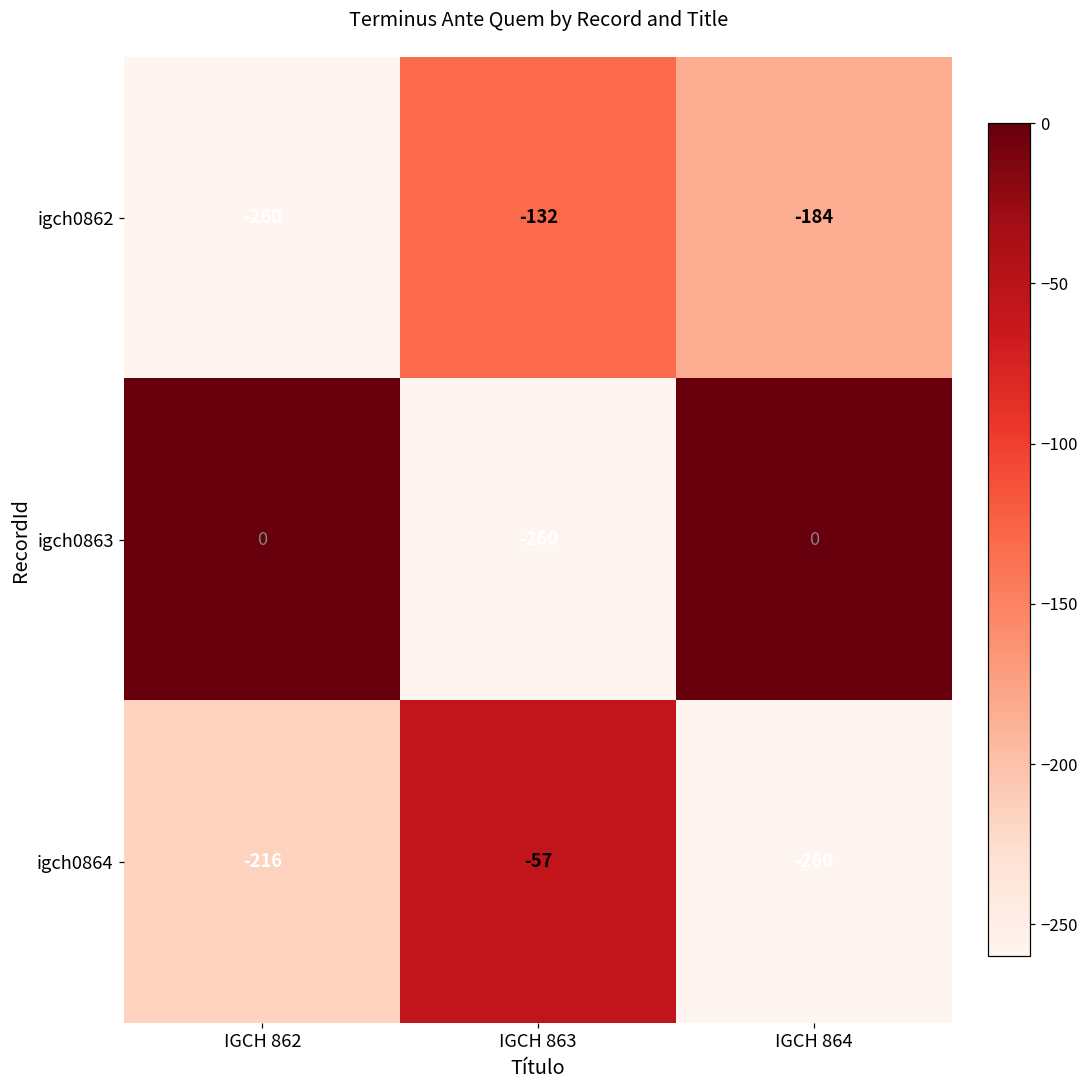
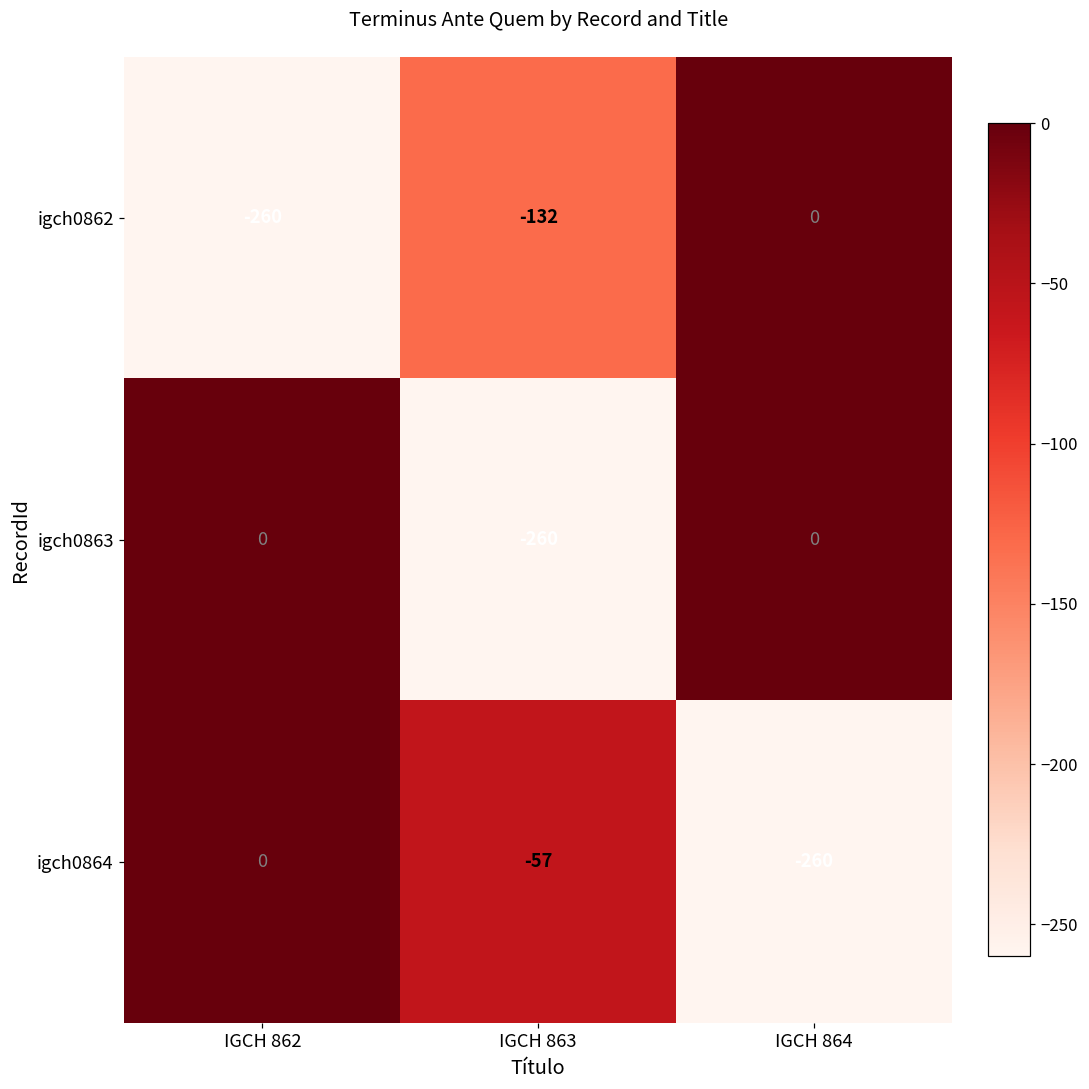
  {
    "igch0862": {
      "IGCH 863": -132,
-     "IGCH 864": -184
+     "IGCH 864": 0
    },
    "igch0863": {
      "IGCH 862": 0,
      "IGCH 864": 0
    },
    "igch0864": {
-     "IGCH 862": -216,
+     "IGCH 862": 0,
      "IGCH 863": -57
    }
  }
